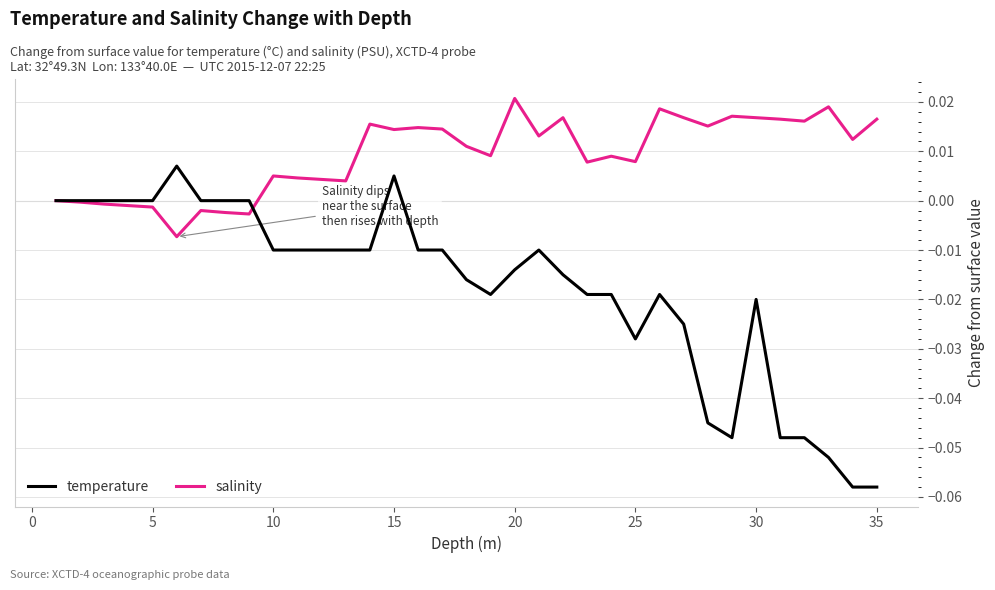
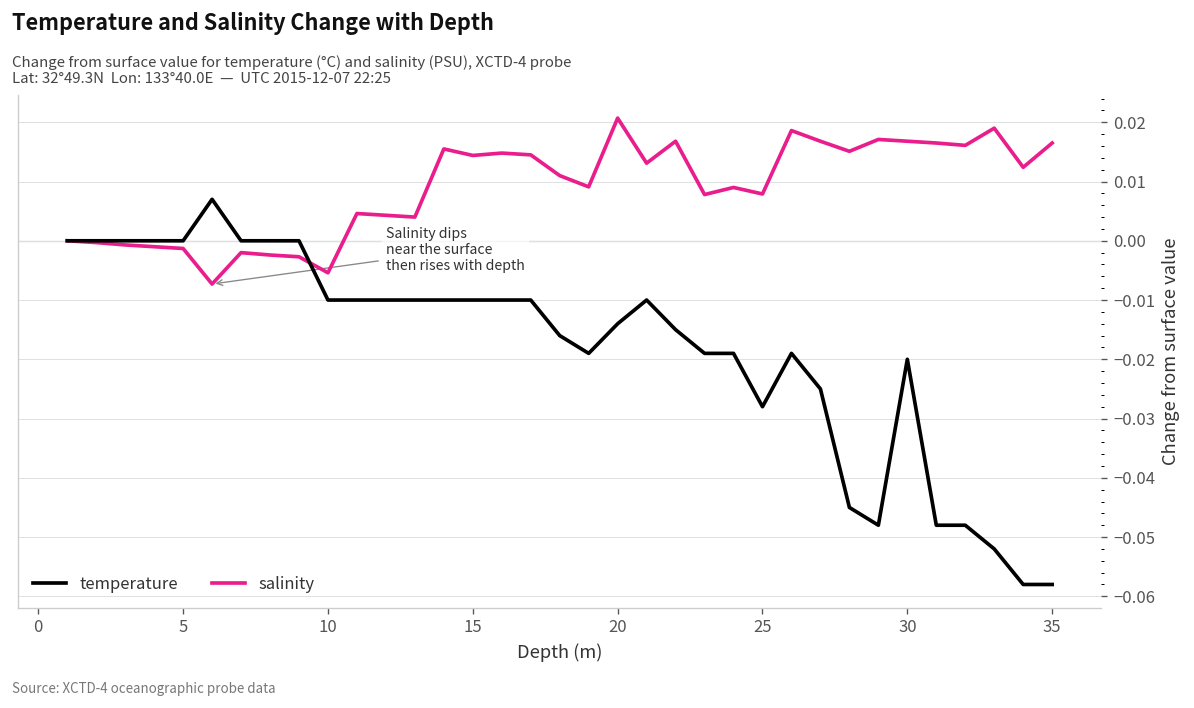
  {
    "temperature": {
      "5": 0.000,
      "10": -0.010,
-     "15": 0.005,
+     "15": -0.010,
      "20": -0.014,
      "25": -0.028,
      "30": -0.020,
      "35": -0.058
    },
    "salinity": {
      "5": -0.001,
-     "10": 0.005,
+     "10": -0.005,
      "15": 0.014,
      "20": 0.021,
      "25": 0.008,
      "30": 0.017,
      "35": 0.017
    }
  }
